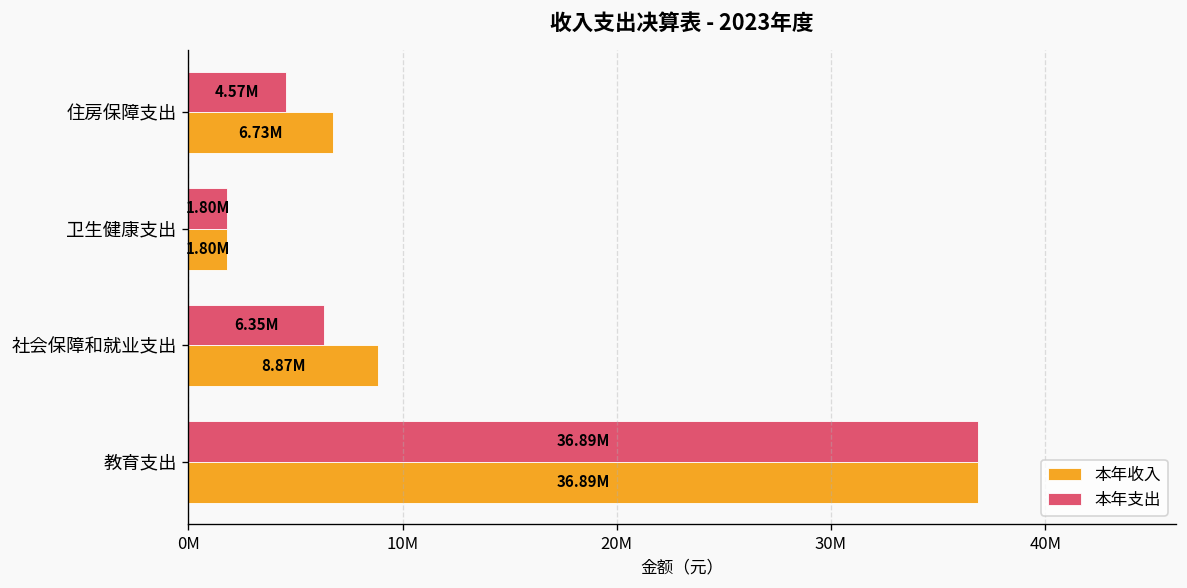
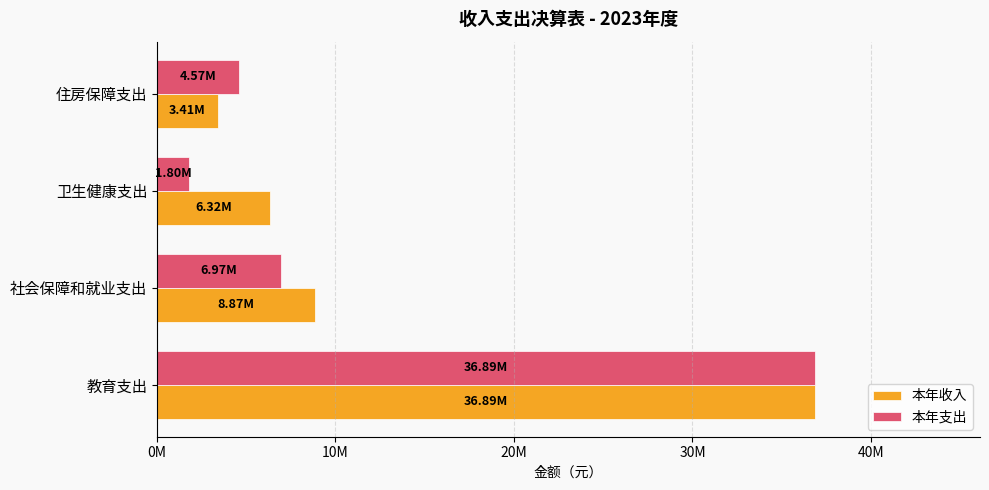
  {
    "本年收入": {
-     "住房保障支出": "6.73M",
-     "卫生健康支出": "1.80M",
+     "住房保障支出": "3.41M",
+     "卫生健康支出": "6.32M",
      "社会保障和就业支出": "8.87M",
      "教育支出": "36.89M"
    },
    "本年支出": {
      "住房保障支出": "4.57M",
      "卫生健康支出": "1.80M",
-     "社会保障和就业支出": "6.35M",
+     "社会保障和就业支出": "6.97M",
      "教育支出": "36.89M"
    }
  }
